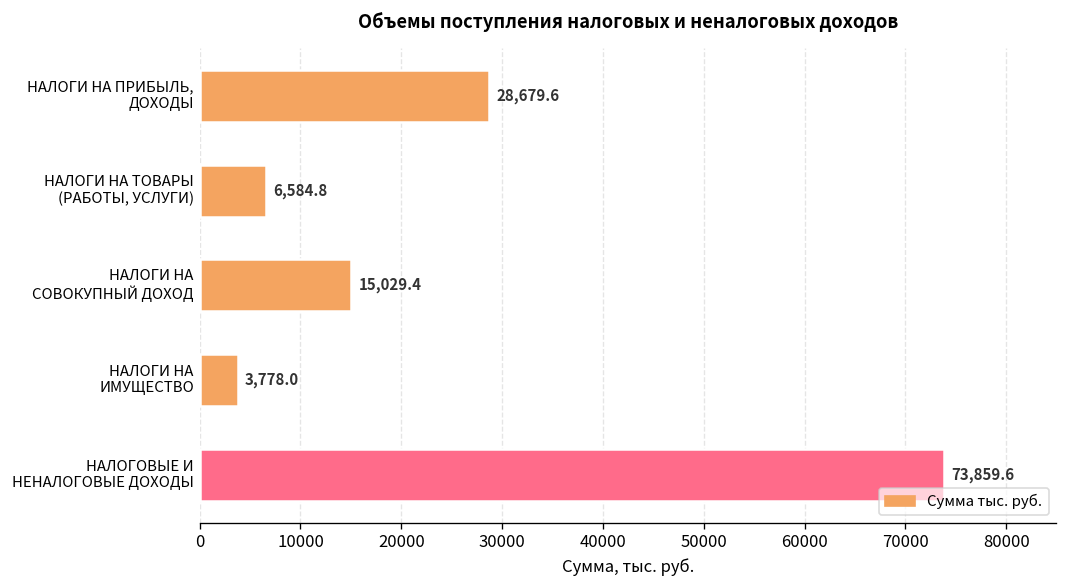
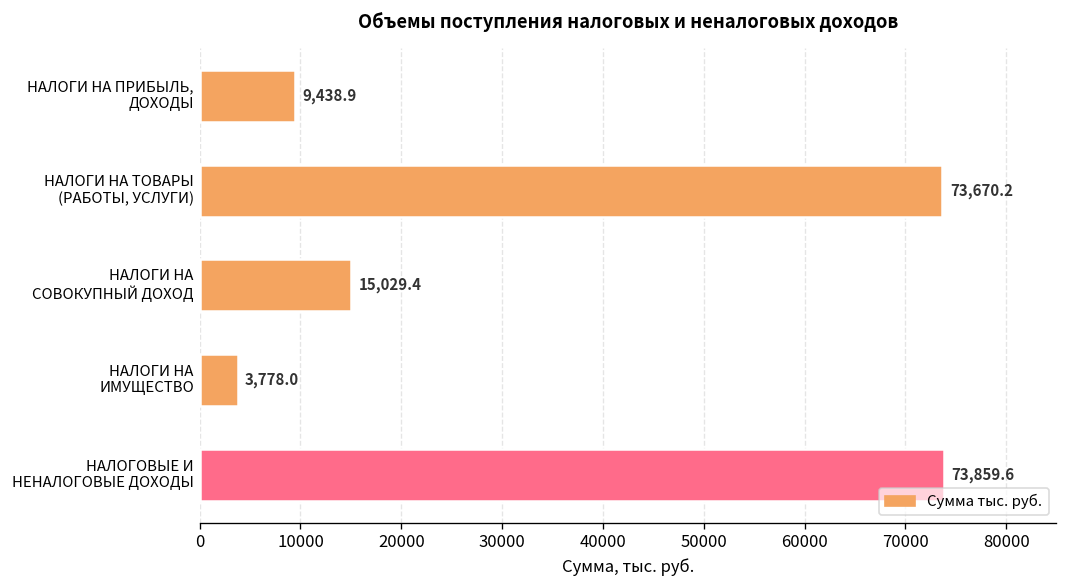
  {
-   "НАЛОГИ НА ПРИБЫЛЬ, ДОХОДЫ": "28,679.6",
-   "НАЛОГИ НА ТОВАРЫ (РАБОТЫ, УСЛУГИ)": "6,584.8",
+   "НАЛОГИ НА ПРИБЫЛЬ, ДОХОДЫ": "9,438.9",
+   "НАЛОГИ НА ТОВАРЫ (РАБОТЫ, УСЛУГИ)": "73,670.2",
    "НАЛОГИ НА СОВОКУПНЫЙ ДОХОД": "15,029.4",
    "НАЛОГИ НА ИМУЩЕСТВО": "3,778.0",
    "НАЛОГОВЫЕ И НЕНАЛОГОВЫЕ ДОХОДЫ": "73,859.6"
  }
